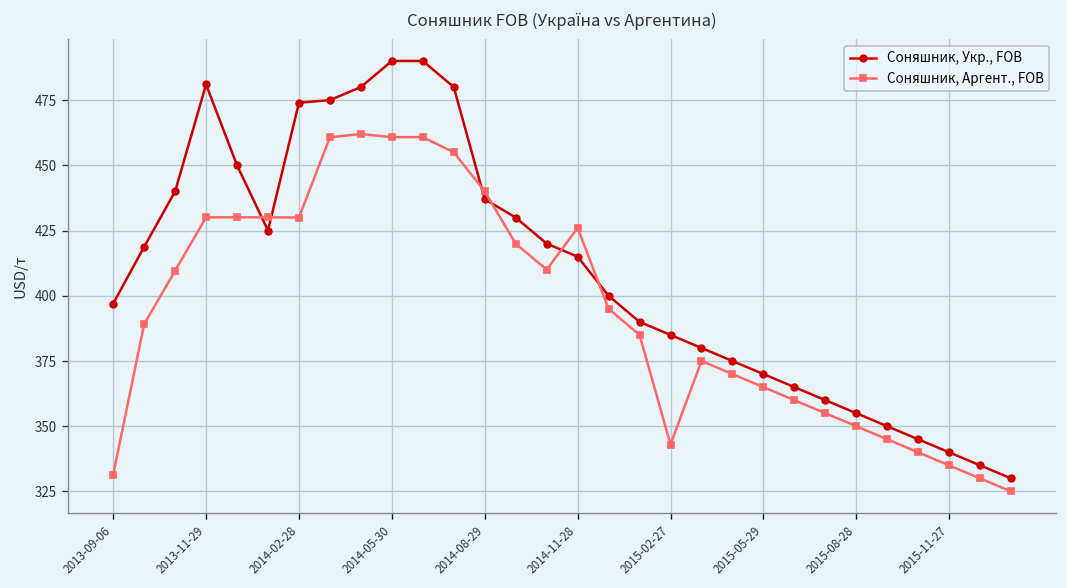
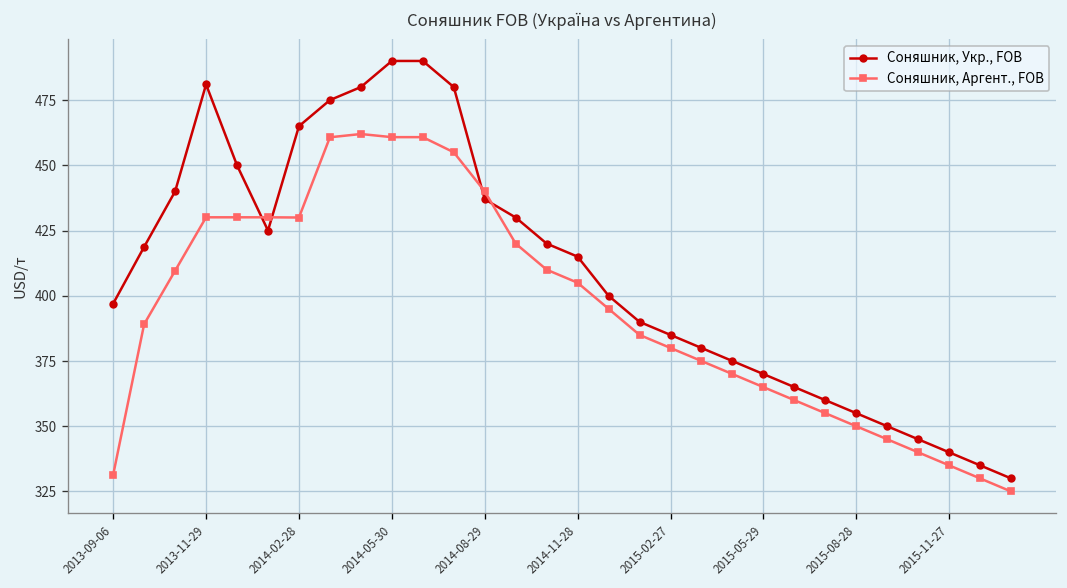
  {
    "Соняшник, Укр., FOB": {
      "2013-09-06": 397,
      "2013-11-29": 481,
-     "2014-02-28": 474,
+     "2014-02-28": 465,
      "2014-05-30": 490,
      "2014-08-29": 437,
      "2014-11-28": 415,
      "2015-02-27": 385,
      "2015-05-29": 370,
      "2015-08-28": 355,
      "2015-11-27": 340
    },
    "Соняшник, Аргент., FOB": {
      "2013-09-06": 331,
      "2013-11-29": 430,
      "2014-02-28": 430,
      "2014-05-30": 461,
      "2014-08-29": 440,
-     "2014-11-28": 426,
-     "2015-02-27": 343,
+     "2014-11-28": 405,
+     "2015-02-27": 380,
      "2015-05-29": 365,
      "2015-08-28": 350,
      "2015-11-27": 335
    }
  }
